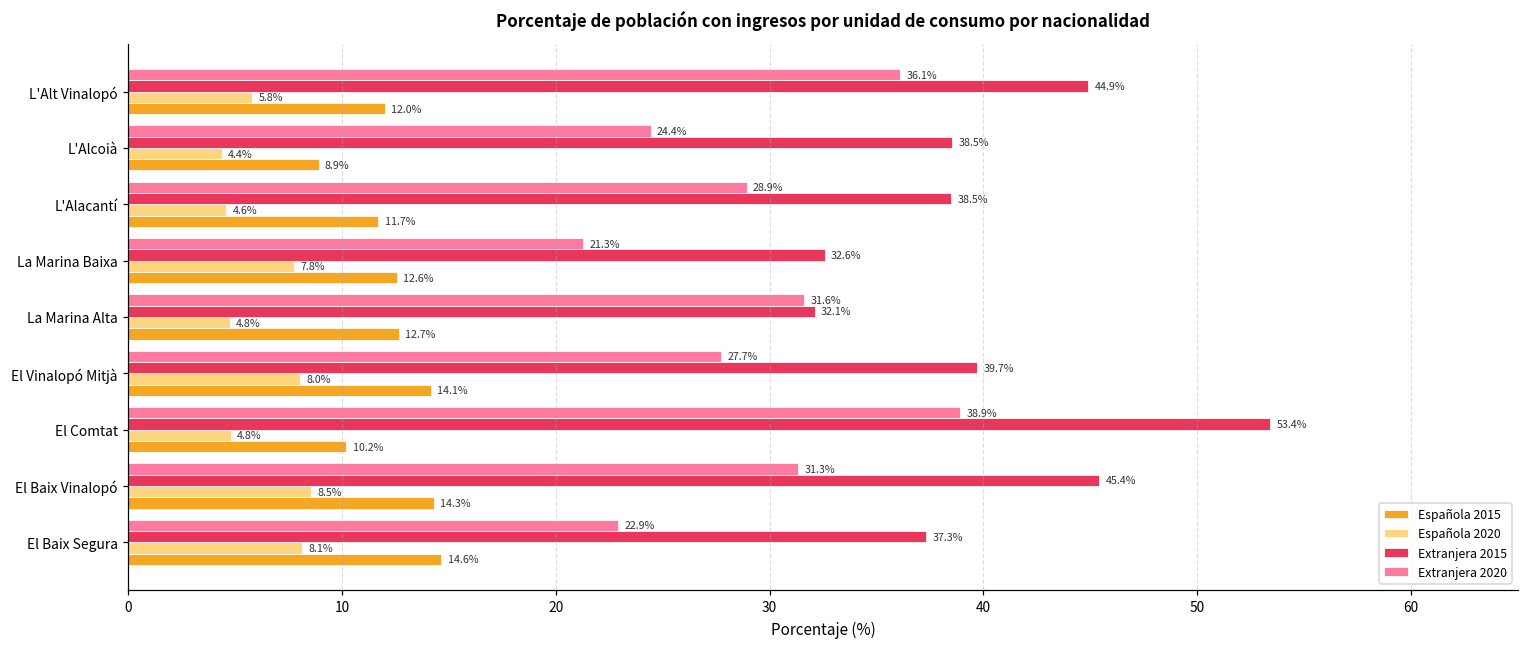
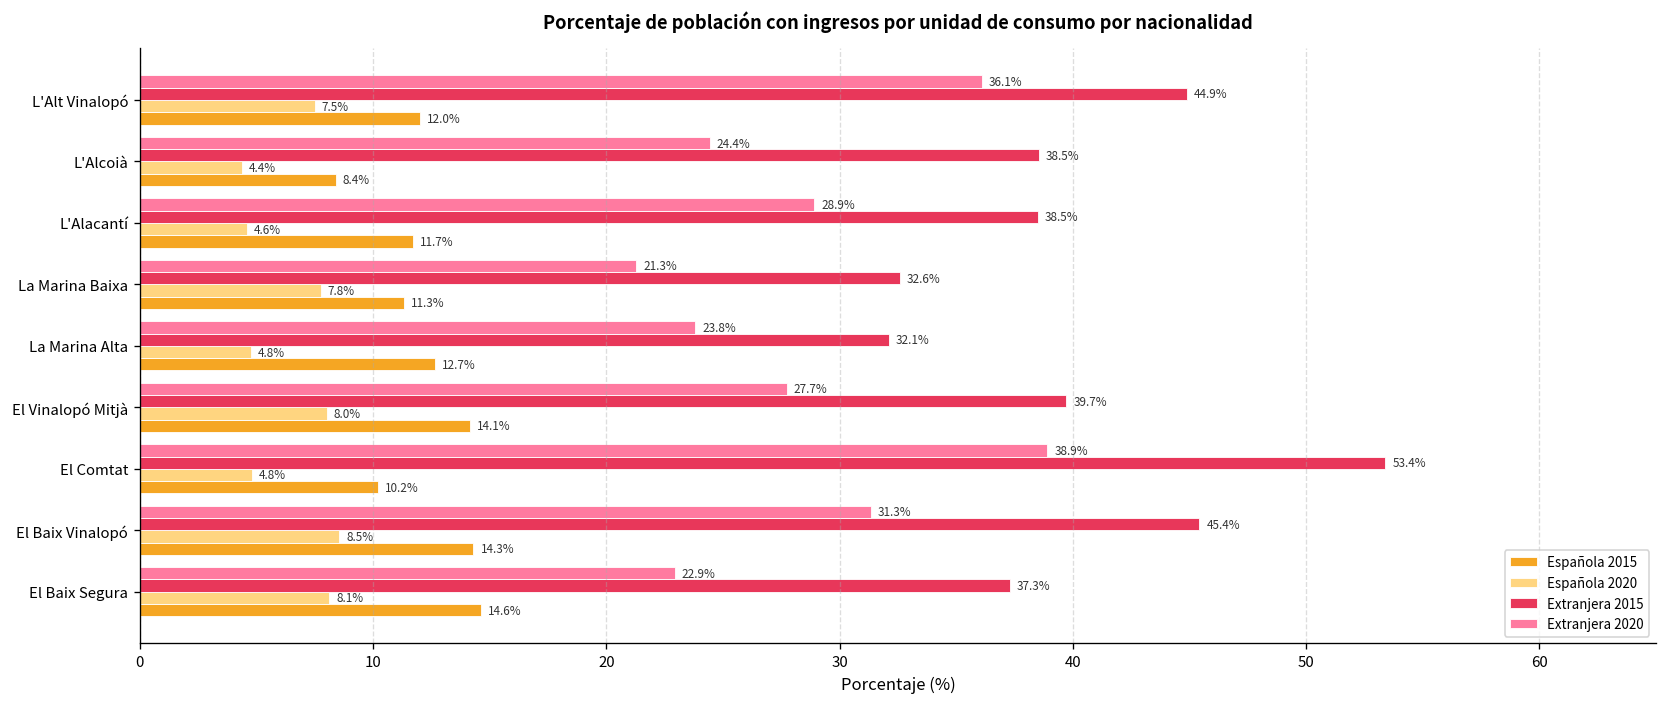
  {
    "Española 2015": {
      "L'Alt Vinalopó": "12.0%",
-     "L'Alcoià": "8.9%",
+     "L'Alcoià": "8.4%",
      "L'Alacantí": "11.7%",
-     "La Marina Baixa": "12.6%",
+     "La Marina Baixa": "11.3%",
      "La Marina Alta": "12.7%",
      "El Vinalopó Mitjà": "14.1%",
      "El Comtat": "10.2%",
      "El Baix Vinalopó": "14.3%",
      "El Baix Segura": "14.6%"
    },
    "Española 2020": {
-     "L'Alt Vinalopó": "5.8%",
+     "L'Alt Vinalopó": "7.5%",
      "L'Alcoià": "4.4%",
      "L'Alacantí": "4.6%",
      "La Marina Baixa": "7.8%",
      "La Marina Alta": "4.8%",
      "El Vinalopó Mitjà": "8.0%",
      "El Comtat": "4.8%",
      "El Baix Vinalopó": "8.5%",
      "El Baix Segura": "8.1%"
    },
    "Extranjera 2015": {
      "L'Alt Vinalopó": "44.9%",
      "L'Alcoià": "38.5%",
      "L'Alacantí": "38.5%",
      "La Marina Baixa": "32.6%",
      "La Marina Alta": "32.1%",
      "El Vinalopó Mitjà": "39.7%",
      "El Comtat": "53.4%",
      "El Baix Vinalopó": "45.4%",
      "El Baix Segura": "37.3%"
    },
    "Extranjera 2020": {
      "L'Alt Vinalopó": "36.1%",
      "L'Alcoià": "24.4%",
      "L'Alacantí": "28.9%",
      "La Marina Baixa": "21.3%",
-     "La Marina Alta": "31.6%",
+     "La Marina Alta": "23.8%",
      "El Vinalopó Mitjà": "27.7%",
      "El Comtat": "38.9%",
      "El Baix Vinalopó": "31.3%",
      "El Baix Segura": "22.9%"
    }
  }
